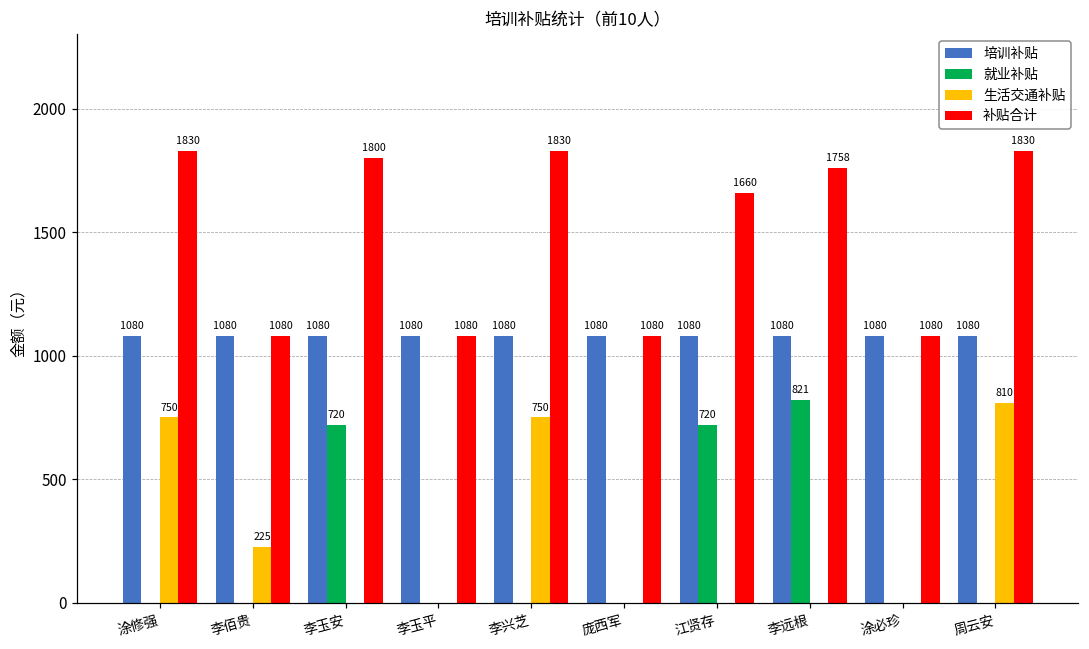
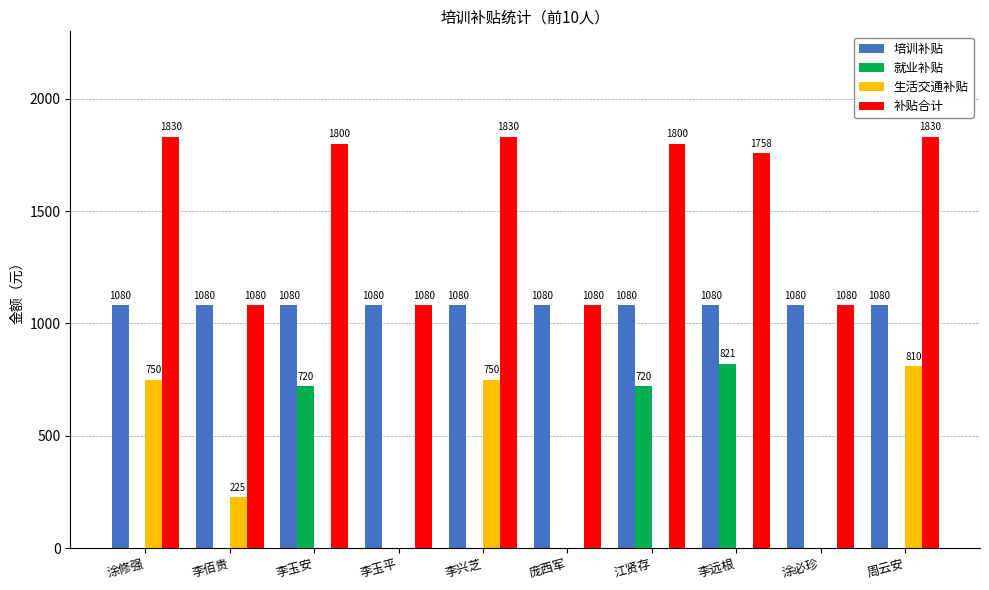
  {
    "培训补贴": {
      "涂修强": 1080,
      "李佰贵": 1080,
      "李玉安": 1080,
      "李玉平": 1080,
      "李兴芝": 1080,
      "庞西军": 1080,
      "江贤存": 1080,
      "李远根": 1080,
      "涂必珍": 1080,
      "周云安": 1080
    },
    "就业补贴": {
      "李玉安": 720,
      "江贤存": 720,
      "李远根": 821
    },
    "生活交通补贴": {
      "涂修强": 750,
      "李佰贵": 225,
      "李兴芝": 750,
      "周云安": 810
    },
    "补贴合计": {
      "涂修强": 1830,
      "李佰贵": 1080,
      "李玉安": 1800,
      "李玉平": 1080,
      "李兴芝": 1830,
      "庞西军": 1080,
-     "江贤存": 1660,
+     "江贤存": 1800,
      "李远根": 1758,
      "涂必珍": 1080,
      "周云安": 1830
    }
  }
